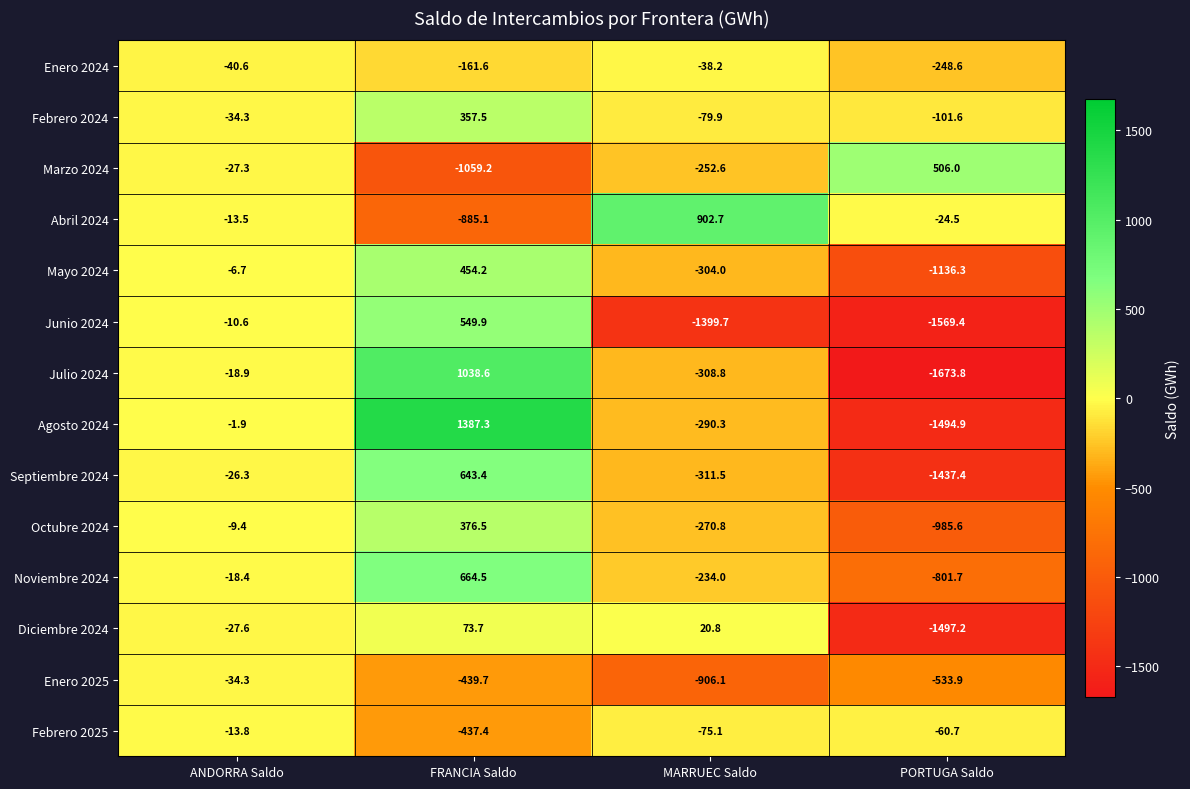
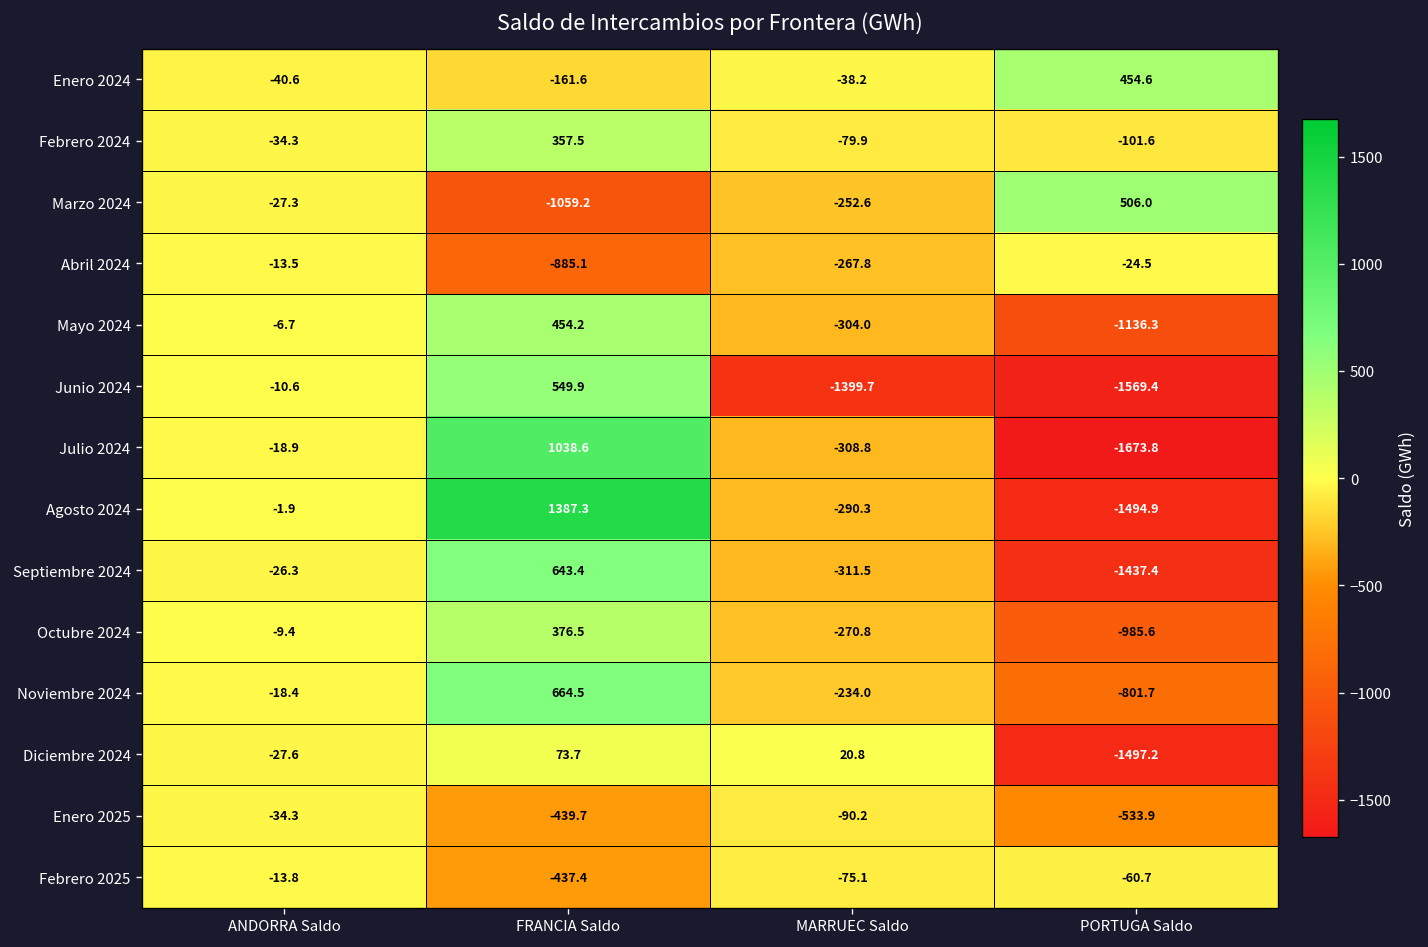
  {
    "Enero 2024": {
      "ANDORRA Saldo": -40.6,
      "FRANCIA Saldo": -161.6,
      "MARRUEC Saldo": -38.2,
-     "PORTUGA Saldo": -248.6
+     "PORTUGA Saldo": 454.6
    },
    "Febrero 2024": {
      "ANDORRA Saldo": -34.3,
      "FRANCIA Saldo": 357.5,
      "MARRUEC Saldo": -79.9,
      "PORTUGA Saldo": -101.6
    },
    "Marzo 2024": {
      "ANDORRA Saldo": -27.3,
      "FRANCIA Saldo": -1059.2,
      "MARRUEC Saldo": -252.6,
      "PORTUGA Saldo": 506.0
    },
    "Abril 2024": {
      "ANDORRA Saldo": -13.5,
      "FRANCIA Saldo": -885.1,
-     "MARRUEC Saldo": 902.7,
+     "MARRUEC Saldo": -267.8,
      "PORTUGA Saldo": -24.5
    },
    "Mayo 2024": {
      "ANDORRA Saldo": -6.7,
      "FRANCIA Saldo": 454.2,
      "MARRUEC Saldo": -304.0,
      "PORTUGA Saldo": -1136.3
    },
    "Junio 2024": {
      "ANDORRA Saldo": -10.6,
      "FRANCIA Saldo": 549.9,
      "MARRUEC Saldo": -1399.7,
      "PORTUGA Saldo": -1569.4
    },
    "Julio 2024": {
      "ANDORRA Saldo": -18.9,
      "FRANCIA Saldo": 1038.6,
      "MARRUEC Saldo": -308.8,
      "PORTUGA Saldo": -1673.8
    },
    "Agosto 2024": {
      "ANDORRA Saldo": -1.9,
      "FRANCIA Saldo": 1387.3,
      "MARRUEC Saldo": -290.3,
      "PORTUGA Saldo": -1494.9
    },
    "Septiembre 2024": {
      "ANDORRA Saldo": -26.3,
      "FRANCIA Saldo": 643.4,
      "MARRUEC Saldo": -311.5,
      "PORTUGA Saldo": -1437.4
    },
    "Octubre 2024": {
      "ANDORRA Saldo": -9.4,
      "FRANCIA Saldo": 376.5,
      "MARRUEC Saldo": -270.8,
      "PORTUGA Saldo": -985.6
    },
    "Noviembre 2024": {
      "ANDORRA Saldo": -18.4,
      "FRANCIA Saldo": 664.5,
      "MARRUEC Saldo": -234.0,
      "PORTUGA Saldo": -801.7
    },
    "Diciembre 2024": {
      "ANDORRA Saldo": -27.6,
      "FRANCIA Saldo": 73.7,
      "MARRUEC Saldo": 20.8,
      "PORTUGA Saldo": -1497.2
    },
    "Enero 2025": {
      "ANDORRA Saldo": -34.3,
      "FRANCIA Saldo": -439.7,
-     "MARRUEC Saldo": -906.1,
+     "MARRUEC Saldo": -90.2,
      "PORTUGA Saldo": -533.9
    },
    "Febrero 2025": {
      "ANDORRA Saldo": -13.8,
      "FRANCIA Saldo": -437.4,
      "MARRUEC Saldo": -75.1,
      "PORTUGA Saldo": -60.7
    }
  }
